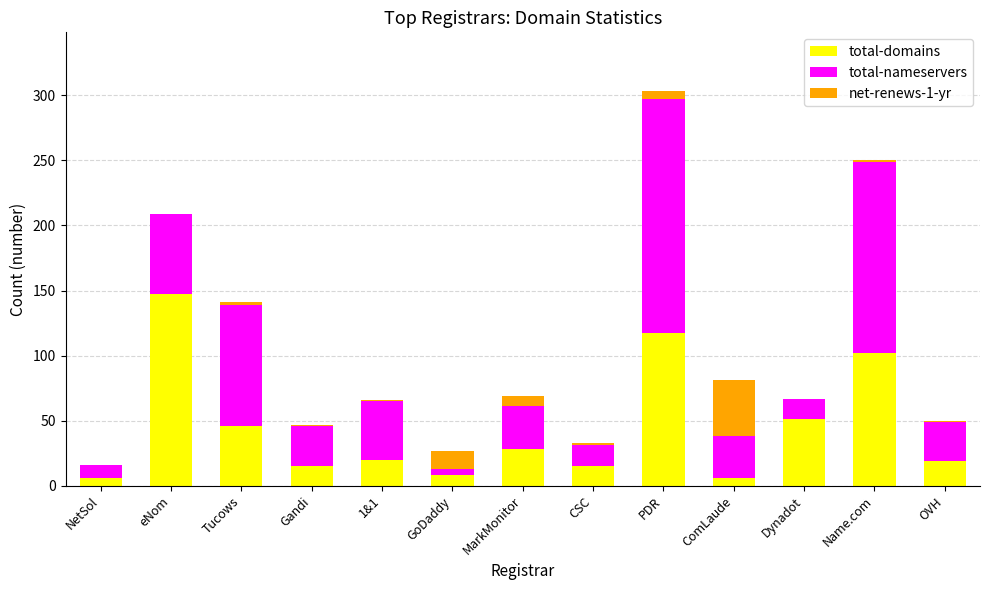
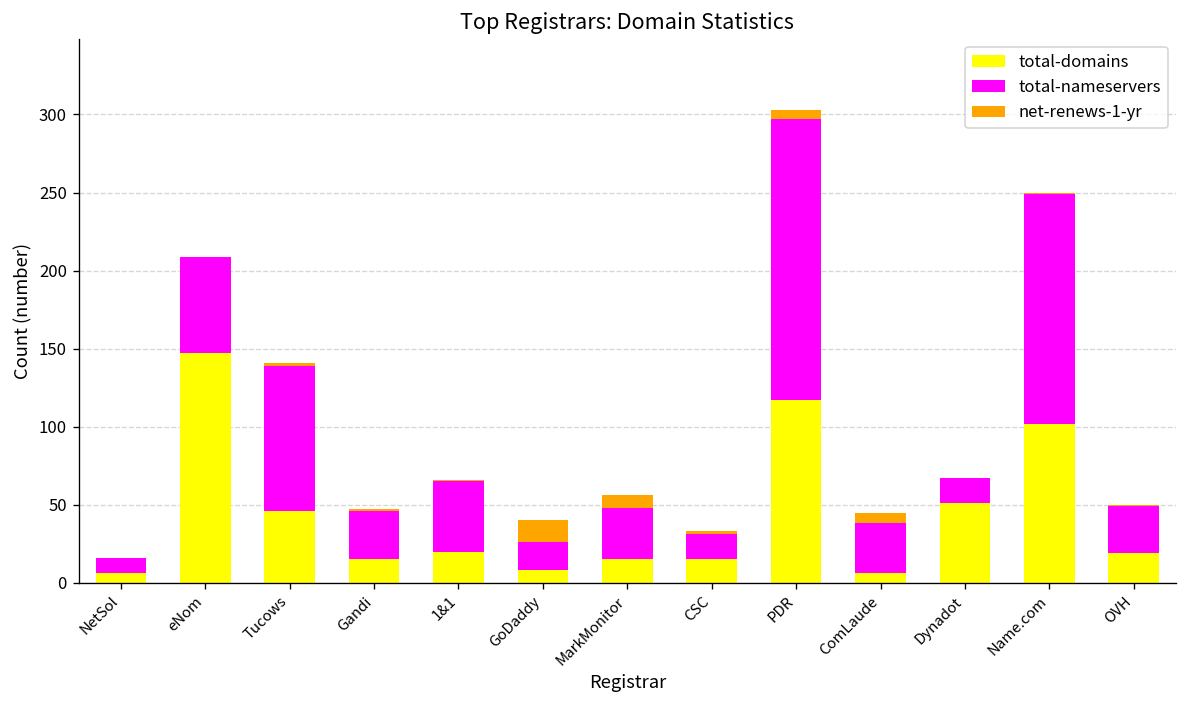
  {
    "total-domains": {
      "NetSol": 6,
      "eNom": 147,
      "Tucows": 46,
      "Gandi": 15,
      "1&1": 20,
      "GoDaddy": 8,
-     "MarkMonitor": 28,
+     "MarkMonitor": 15,
      "CSC": 15,
      "PDR": 117,
      "ComLaude": 6,
      "Dynadot": 51,
      "Name.com": 102,
      "OVH": 19
    },
    "total-nameservers": {
      "NetSol": 10,
      "eNom": 62,
      "Tucows": 93,
      "Gandi": 31,
      "1&1": 45,
-     "GoDaddy": 5,
+     "GoDaddy": 18,
      "MarkMonitor": 33,
      "CSC": 16,
      "PDR": 180,
      "ComLaude": 32,
      "Dynadot": 16,
      "Name.com": 147,
      "OVH": 30
    },
    "net-renews-1-yr": {
      "NetSol": 0,
      "eNom": 0,
      "Tucows": 2,
      "GoDaddy": 14,
      "MarkMonitor": 8,
      "CSC": 2,
      "PDR": 6,
-     "ComLaude": 43,
+     "ComLaude": 7,
      "Dynadot": 0
    }
  }
